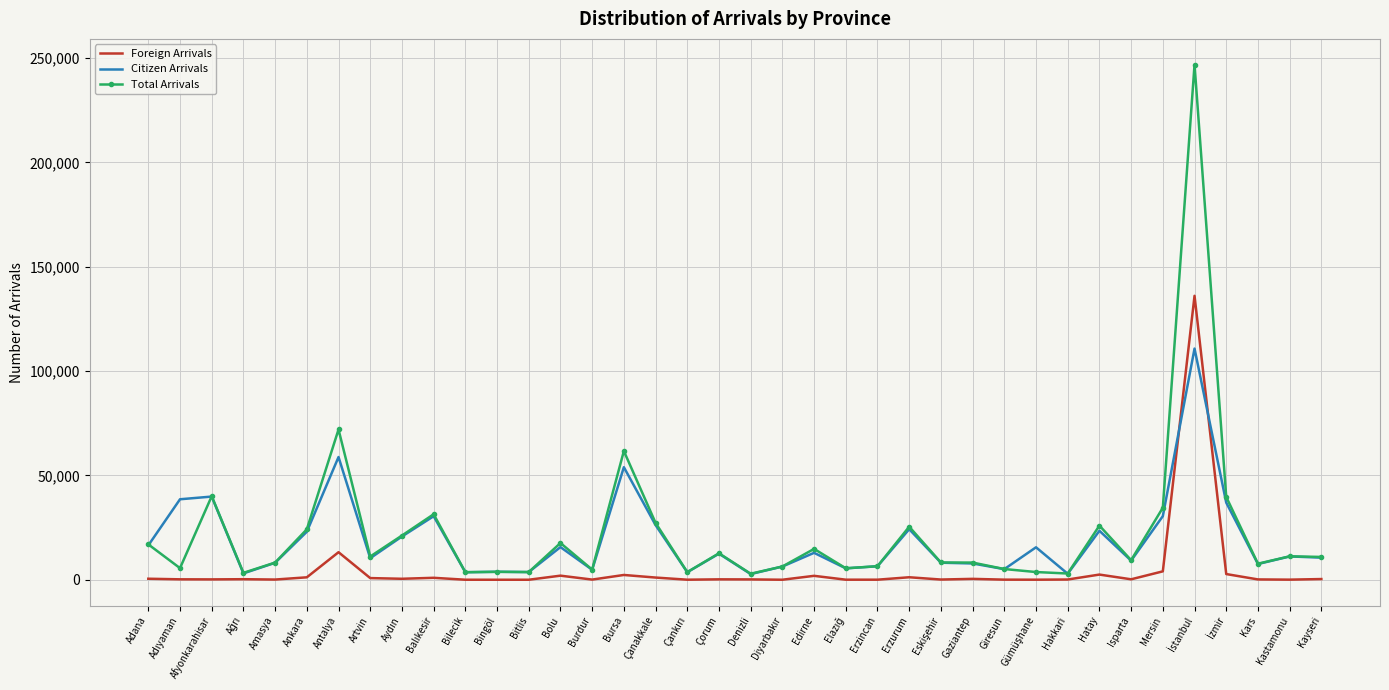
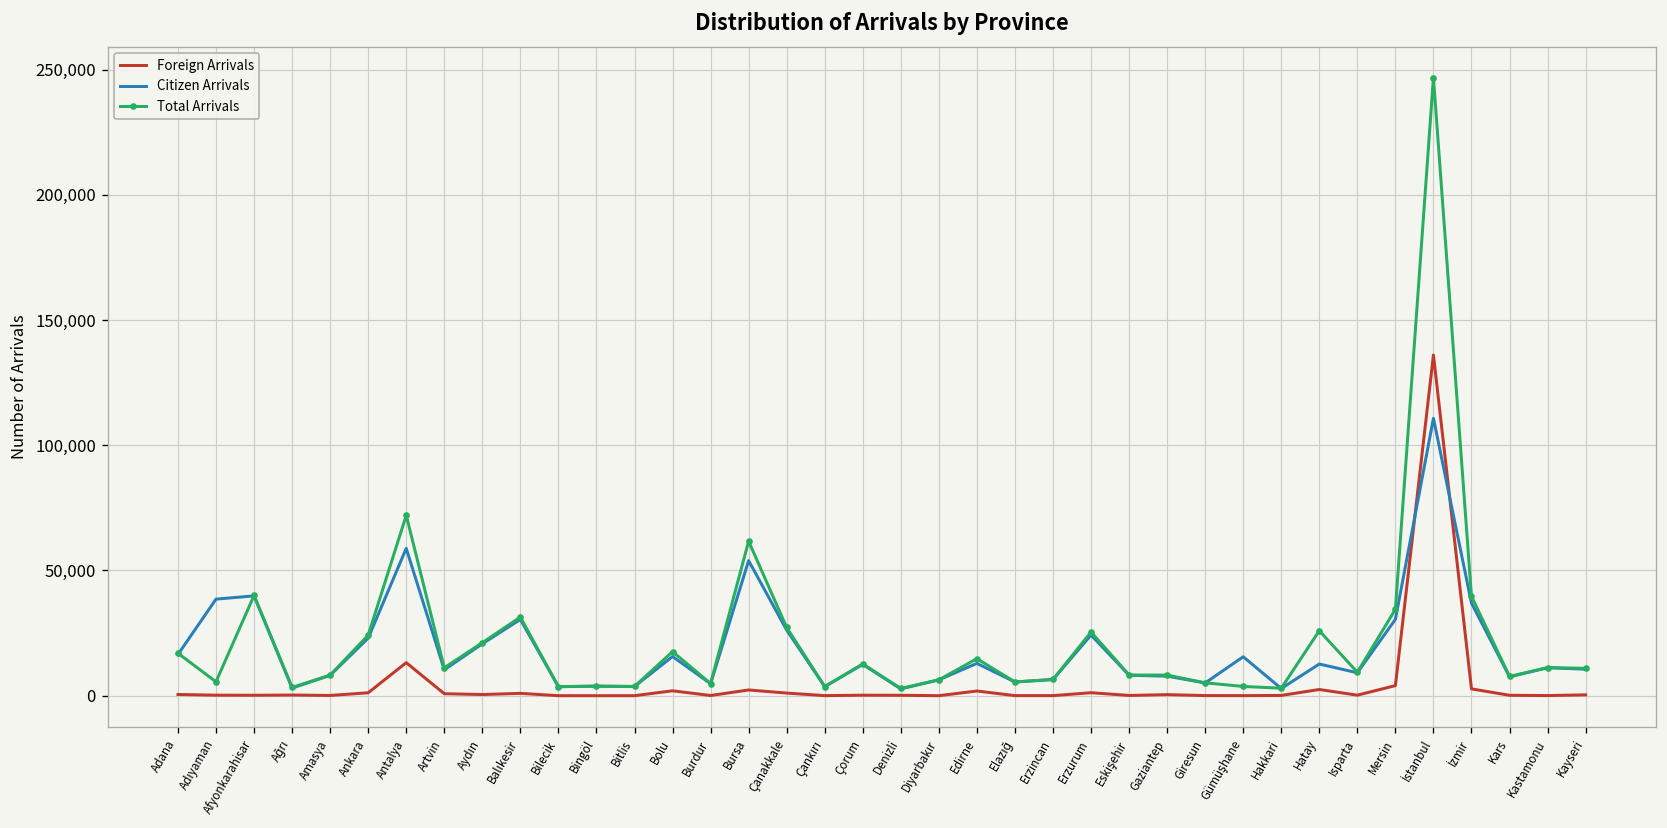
  {
    "Foreign Arrivals": {
      "Adana": "0",
      "Adıyaman": "0",
      "Afyonkarahisar": "0",
      "Ağrı": "0",
      "Amasya": "0",
      "Ankara": "1,000",
      "Antalya": "13,000",
      "Artvin": "1,000",
      "Aydın": "0",
      "Balıkesir": "1,000",
      "Bilecik": "0",
      "Bingöl": "0",
      "Bitlis": "0",
      "Bolu": "2,000",
      "Burdur": "0",
      "Bursa": "2,000",
      "Çanakkale": "1,000",
      "Çankırı": "0",
      "Çorum": "0",
      "Denizli": "0",
      "Diyarbakır": "0",
      "Edirne": "2,000",
      "Elazığ": "0",
      "Erzincan": "0",
      "Erzurum": "1,000",
      "Eskişehir": "0",
      "Gaziantep": "0",
      "Giresun": "0",
      "Gümüşhane": "0",
      "Hakkari": "0",
      "Hatay": "2,000",
      "Isparta": "0",
      "Mersin": "4,000",
      "İstanbul": "136,000",
      "İzmir": "3,000",
      "Kars": "0",
      "Kastamonu": "0",
      "Kayseri": "0"
    },
    "Citizen Arrivals": {
      "Adıyaman": "39,000",
      "Antalya": "59,000",
      "Bolu": "16,000",
      "Bursa": "54,000",
      "Edirne": "13,000",
      "Gümüşhane": "16,000",
-     "Hatay": "23,000",
+     "Hatay": "13,000",
      "Mersin": "30,000",
      "İstanbul": "111,000",
      "İzmir": "37,000"
    },
    "Total Arrivals": {
      "Adıyaman": "6,000",
      "Antalya": "72,000",
      "Bolu": "18,000",
      "Bursa": "62,000",
      "Edirne": "15,000",
      "Gümüşhane": "4,000",
      "Hatay": "26,000",
      "Mersin": "35,000",
      "İstanbul": "247,000",
      "İzmir": "40,000"
    }
  }
